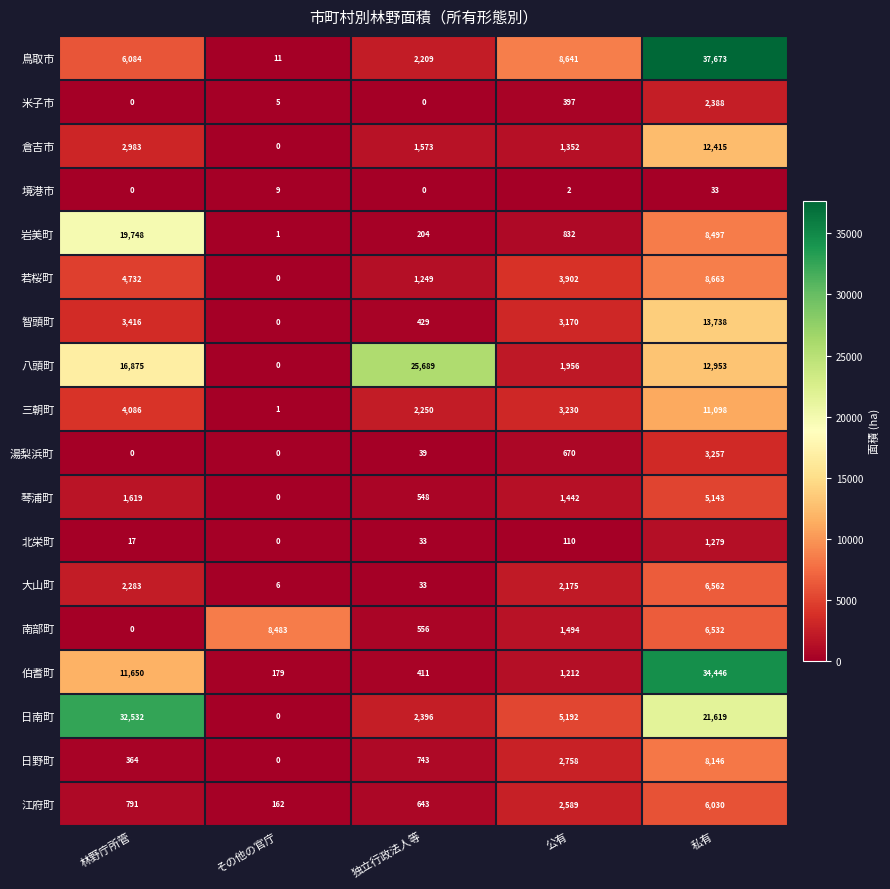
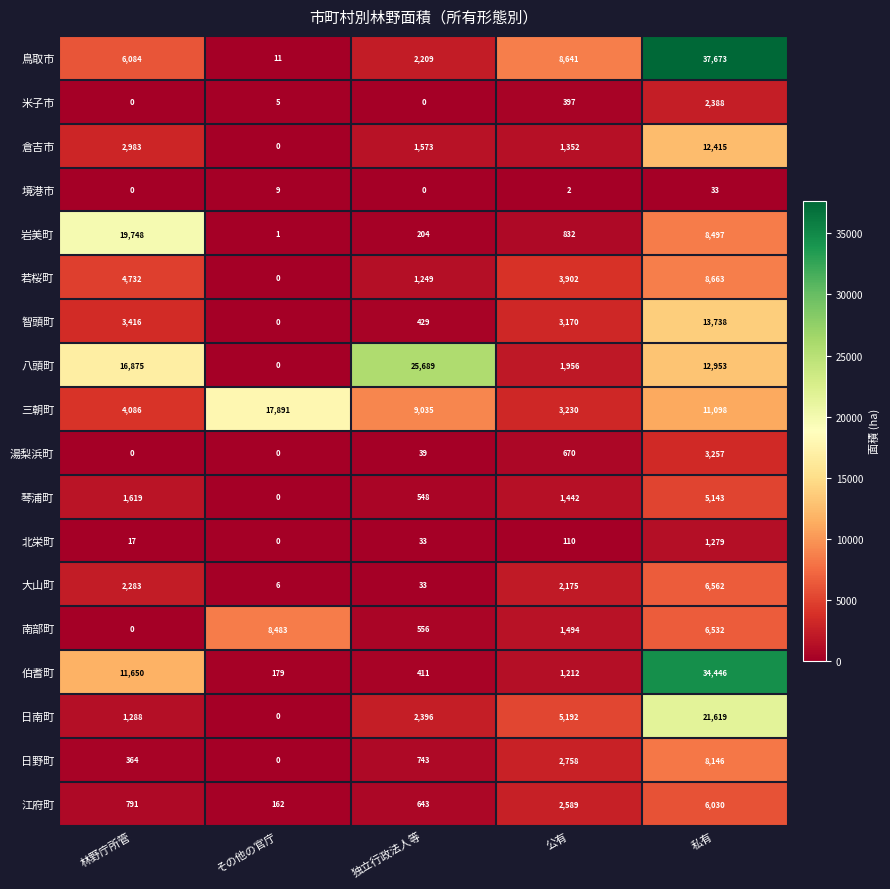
  {
    "鳥取市": {
      "林野庁所管": "6,084",
      "その他の官庁": "11",
      "独立行政法人等": "2,209",
      "公有": "8,641",
      "私有": "37,673"
    },
    "米子市": {
      "林野庁所管": "0",
      "その他の官庁": "5",
      "独立行政法人等": "0",
      "公有": "397",
      "私有": "2,388"
    },
    "倉吉市": {
      "林野庁所管": "2,983",
      "その他の官庁": "0",
      "独立行政法人等": "1,573",
      "公有": "1,352",
      "私有": "12,415"
    },
    "境港市": {
      "林野庁所管": "0",
      "その他の官庁": "9",
      "独立行政法人等": "0",
      "公有": "2",
      "私有": "33"
    },
    "岩美町": {
      "林野庁所管": "19,748",
      "その他の官庁": "1",
      "独立行政法人等": "204",
      "公有": "832",
      "私有": "8,497"
    },
    "若桜町": {
      "林野庁所管": "4,732",
      "その他の官庁": "0",
      "独立行政法人等": "1,249",
      "公有": "3,902",
      "私有": "8,663"
    },
    "智頭町": {
      "林野庁所管": "3,416",
      "その他の官庁": "0",
      "独立行政法人等": "429",
      "公有": "3,170",
      "私有": "13,738"
    },
    "八頭町": {
      "林野庁所管": "16,875",
      "その他の官庁": "0",
      "独立行政法人等": "25,689",
      "公有": "1,956",
      "私有": "12,953"
    },
    "三朝町": {
      "林野庁所管": "4,086",
-     "その他の官庁": "1",
-     "独立行政法人等": "2,250",
+     "その他の官庁": "17,891",
+     "独立行政法人等": "9,035",
      "公有": "3,230",
      "私有": "11,098"
    },
    "湯梨浜町": {
      "林野庁所管": "0",
      "その他の官庁": "0",
      "独立行政法人等": "39",
      "公有": "670",
      "私有": "3,257"
    },
    "琴浦町": {
      "林野庁所管": "1,619",
      "その他の官庁": "0",
      "独立行政法人等": "548",
      "公有": "1,442",
      "私有": "5,143"
    },
    "北栄町": {
      "林野庁所管": "17",
      "その他の官庁": "0",
      "独立行政法人等": "33",
      "公有": "110",
      "私有": "1,279"
    },
    "大山町": {
      "林野庁所管": "2,283",
      "その他の官庁": "6",
      "独立行政法人等": "33",
      "公有": "2,175",
      "私有": "6,562"
    },
    "南部町": {
      "林野庁所管": "0",
      "その他の官庁": "8,483",
      "独立行政法人等": "556",
      "公有": "1,494",
      "私有": "6,532"
    },
    "伯耆町": {
      "林野庁所管": "11,650",
      "その他の官庁": "179",
      "独立行政法人等": "411",
      "公有": "1,212",
      "私有": "34,446"
    },
    "日南町": {
-     "林野庁所管": "32,532",
+     "林野庁所管": "1,288",
      "その他の官庁": "0",
      "独立行政法人等": "2,396",
      "公有": "5,192",
      "私有": "21,619"
    },
    "日野町": {
      "林野庁所管": "364",
      "その他の官庁": "0",
      "独立行政法人等": "743",
      "公有": "2,758",
      "私有": "8,146"
    },
    "江府町": {
      "林野庁所管": "791",
      "その他の官庁": "162",
      "独立行政法人等": "643",
      "公有": "2,589",
      "私有": "6,030"
    }
  }
